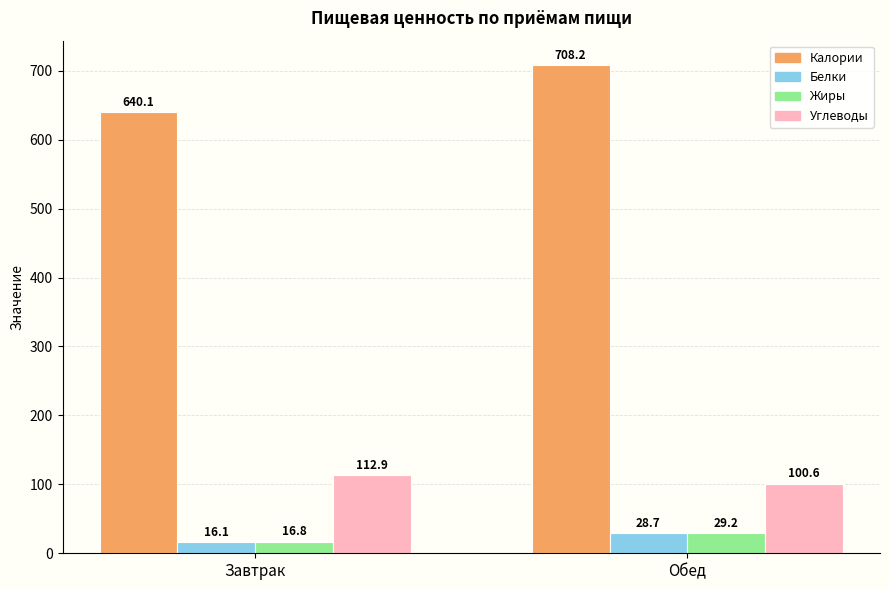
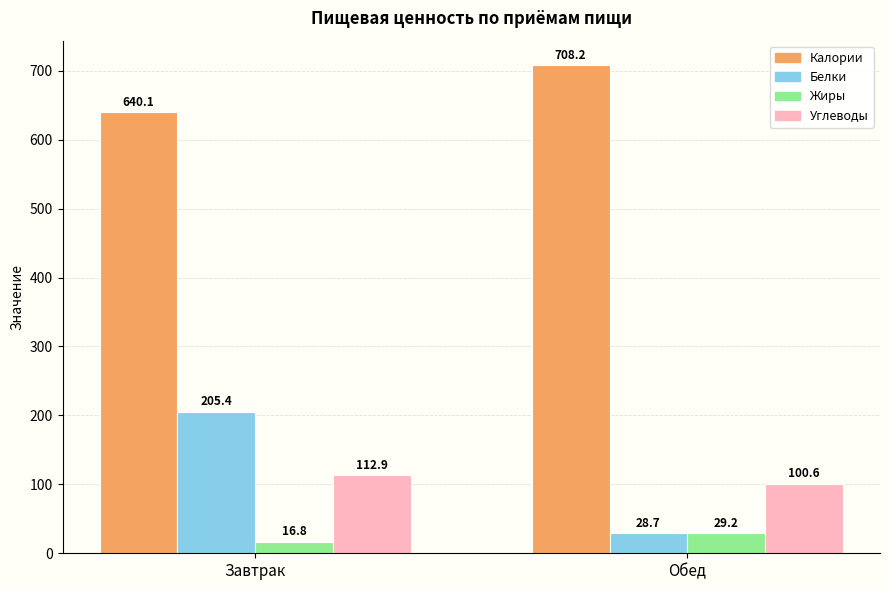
  {
    "Калории": {
      "Завтрак": 640.1,
      "Обед": 708.2
    },
    "Белки": {
-     "Завтрак": 16.1,
+     "Завтрак": 205.4,
      "Обед": 28.7
    },
    "Жиры": {
      "Завтрак": 16.8,
      "Обед": 29.2
    },
    "Углеводы": {
      "Завтрак": 112.9,
      "Обед": 100.6
    }
  }
